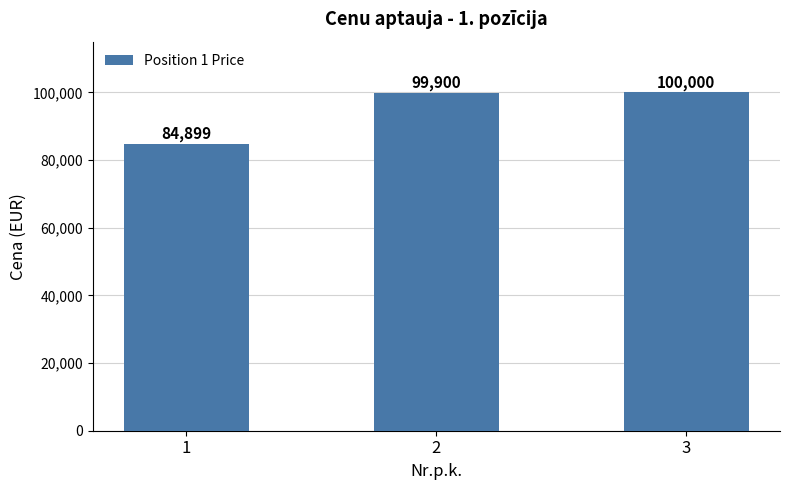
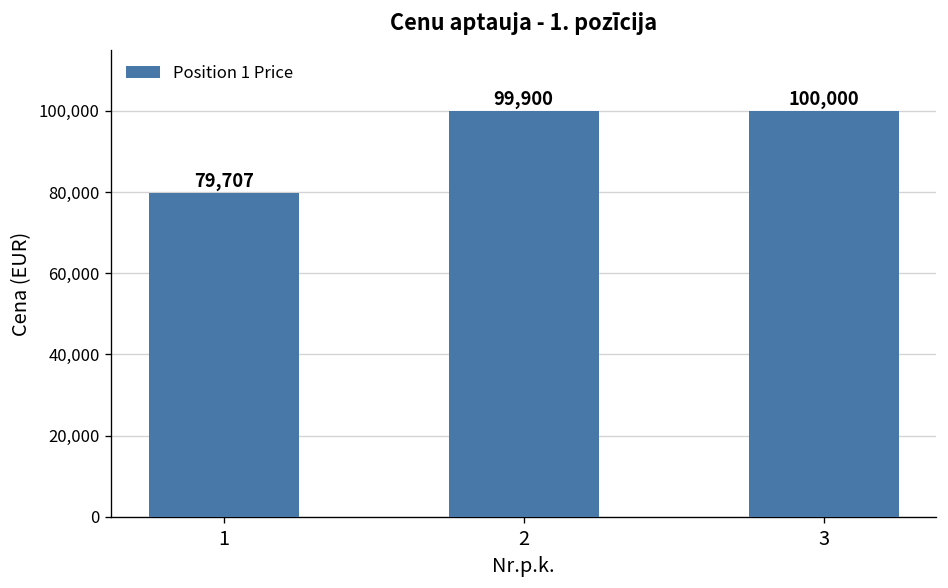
  {
-   "1": "84,899",
+   "1": "79,707",
    "2": "99,900",
    "3": "100,000"
  }
